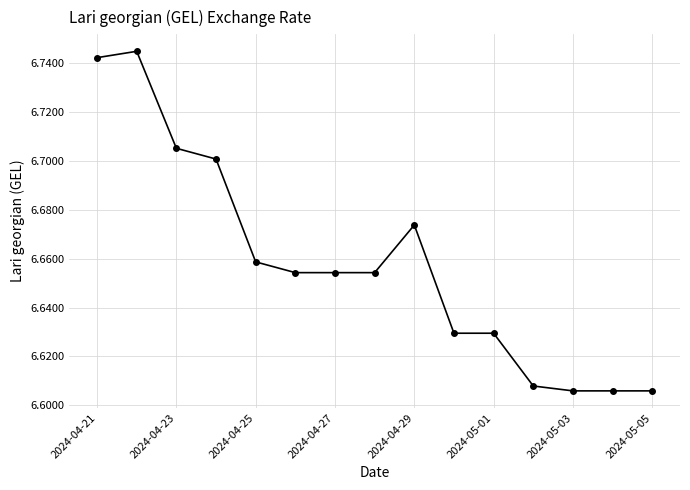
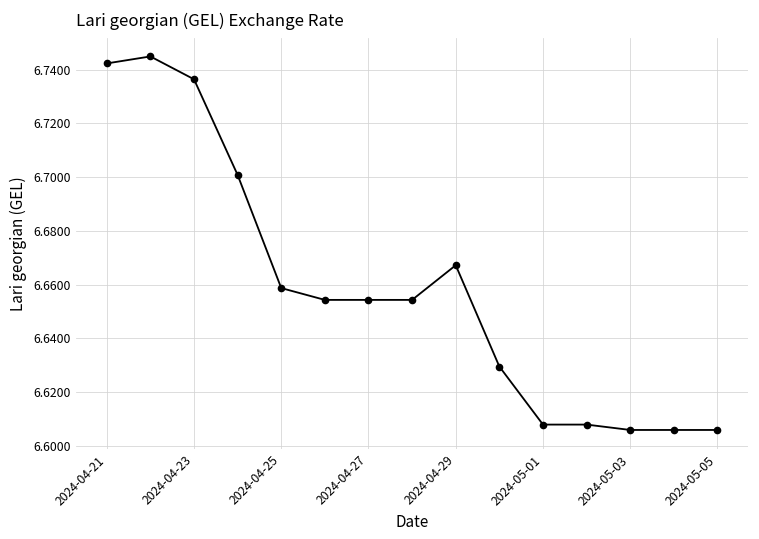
  {
    "2024-04-21": 6.742,
-   "2024-04-23": 6.705,
+   "2024-04-23": 6.736,
    "2024-04-25": 6.659,
    "2024-04-27": 6.654,
-   "2024-04-29": 6.674,
-   "2024-05-01": 6.630,
+   "2024-04-29": 6.667,
+   "2024-05-01": 6.608,
    "2024-05-03": 6.606,
    "2024-05-05": 6.606
  }
